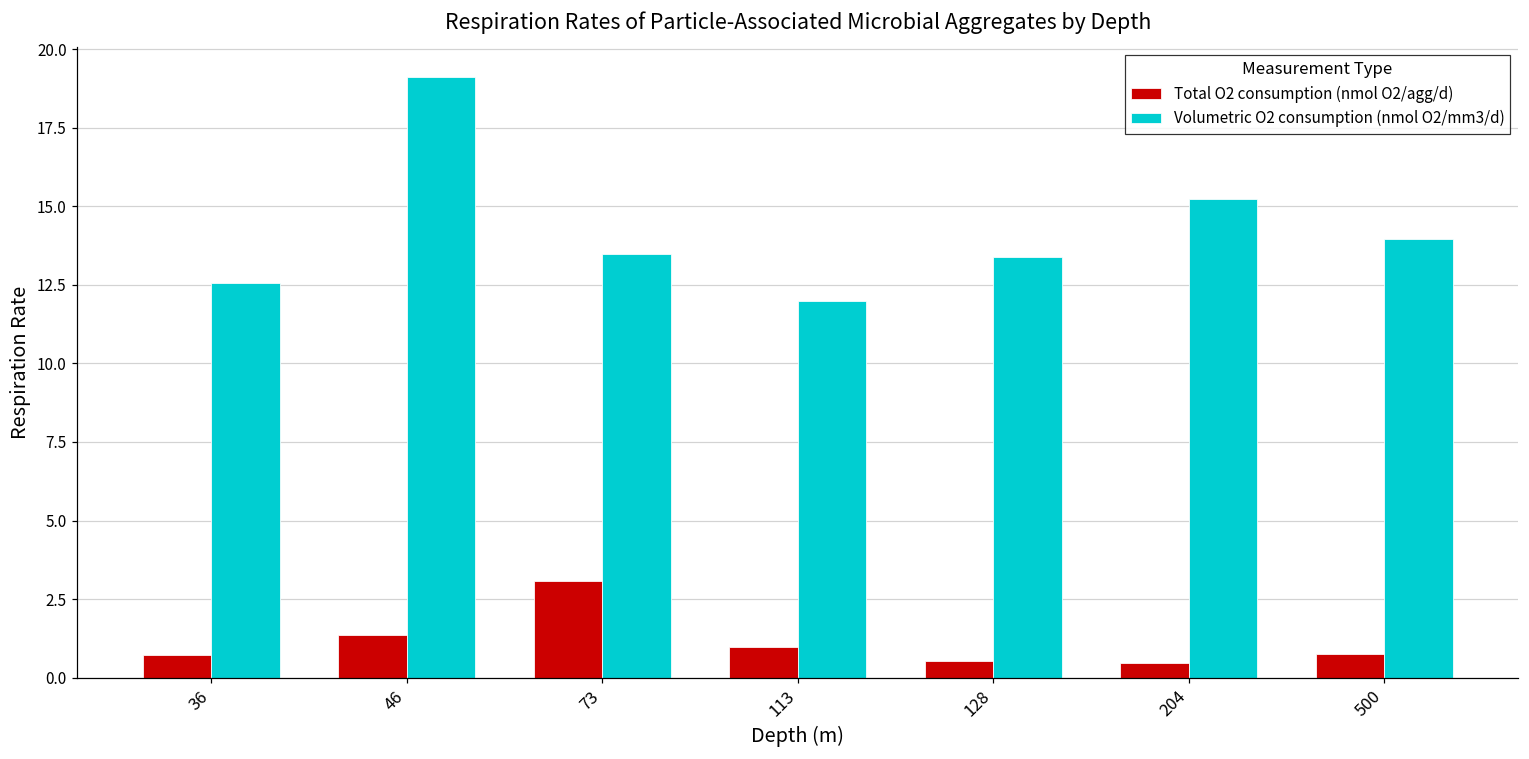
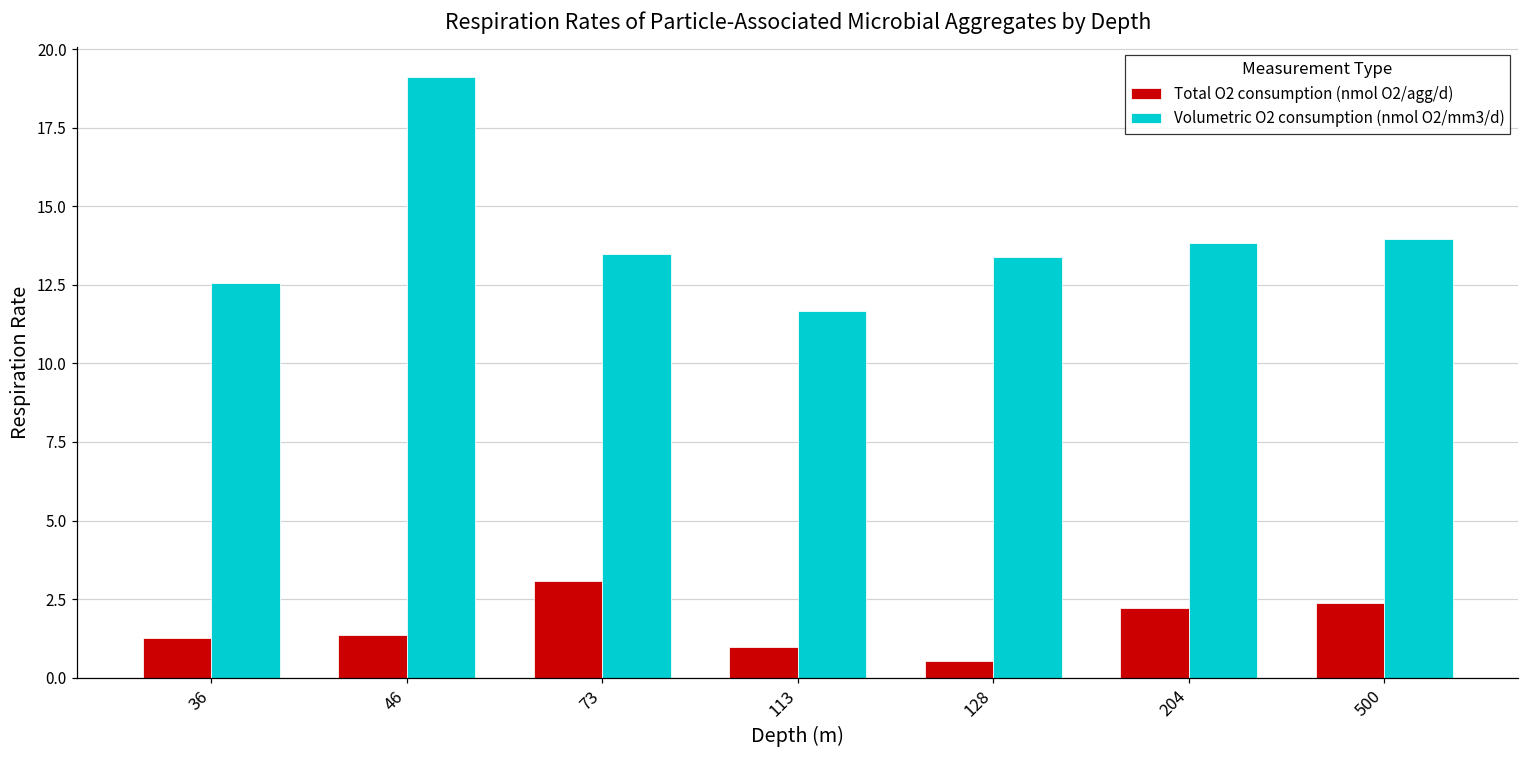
  {
    "Total O2 consumption (nmol O2/agg/d)": {
-     "36": 0.7,
+     "36": 1.3,
      "46": 1.4,
      "73": 3.1,
      "113": 1.0,
      "128": 0.5,
-     "204": 0.5,
-     "500": 0.7
+     "204": 2.2,
+     "500": 2.4
    },
    "Volumetric O2 consumption (nmol O2/mm3/d)": {
      "36": 12.6,
      "46": 19.1,
      "73": 13.5,
-     "113": 12.0,
+     "113": 11.7,
      "128": 13.4,
-     "204": 15.3,
+     "204": 13.8,
      "500": 14.0
    }
  }
